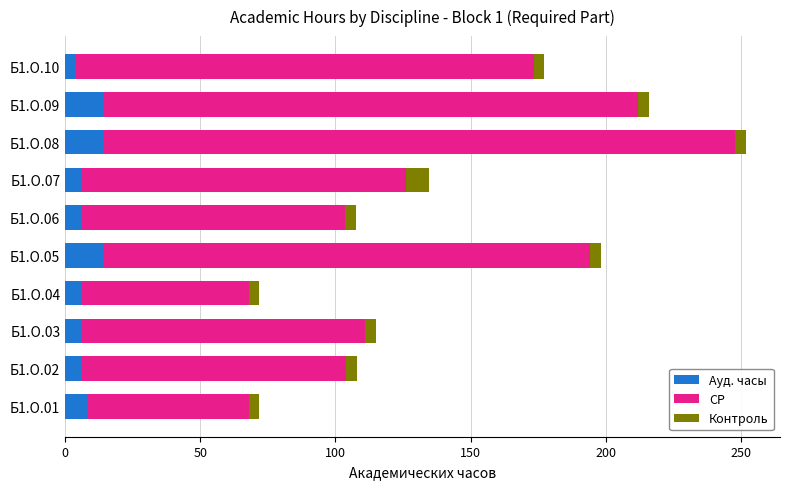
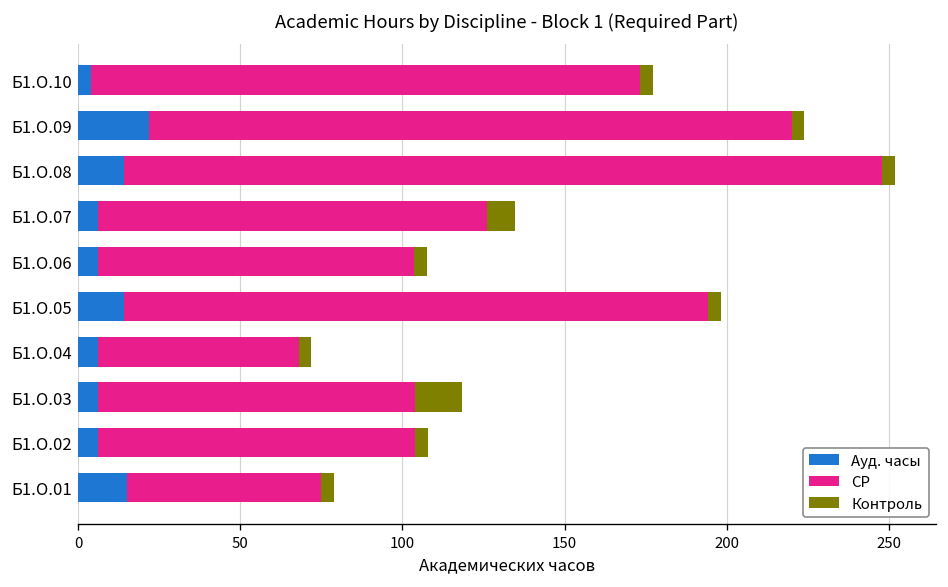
  {
    "Ауд. часы": {
      "Б1.О.10": 4,
-     "Б1.О.09": 14,
+     "Б1.О.09": 22,
      "Б1.О.08": 14,
      "Б1.О.07": 6,
      "Б1.О.06": 6,
      "Б1.О.05": 14,
      "Б1.О.04": 6,
      "Б1.О.03": 6,
      "Б1.О.02": 6,
-     "Б1.О.01": 8
+     "Б1.О.01": 15
    },
    "СР": {
      "Б1.О.10": 169,
      "Б1.О.09": 198,
      "Б1.О.08": 234,
      "Б1.О.07": 120,
      "Б1.О.06": 98,
      "Б1.О.05": 180,
      "Б1.О.04": 62,
-     "Б1.О.03": 105,
+     "Б1.О.03": 98,
      "Б1.О.02": 98,
      "Б1.О.01": 60
    },
    "Контроль": {
      "Б1.О.10": 4,
      "Б1.О.09": 4,
      "Б1.О.08": 4,
      "Б1.О.07": 9,
      "Б1.О.06": 4,
      "Б1.О.05": 4,
      "Б1.О.04": 4,
-     "Б1.О.03": 4,
+     "Б1.О.03": 14,
      "Б1.О.02": 4,
      "Б1.О.01": 4
    }
  }
